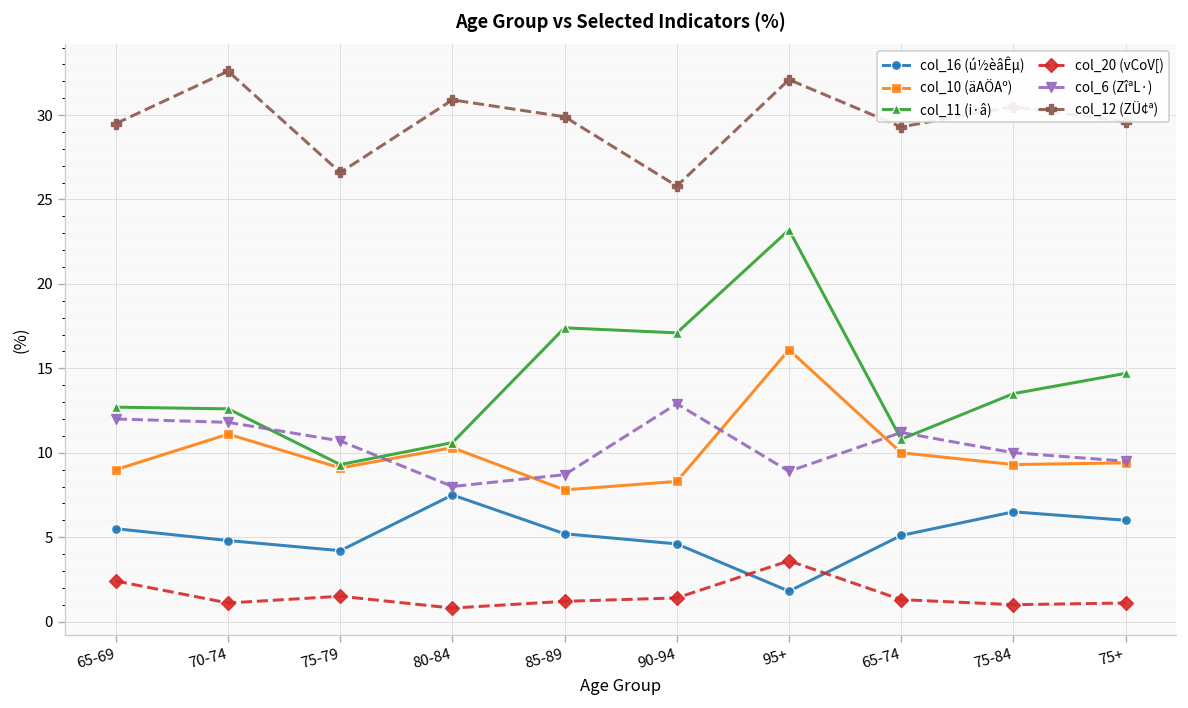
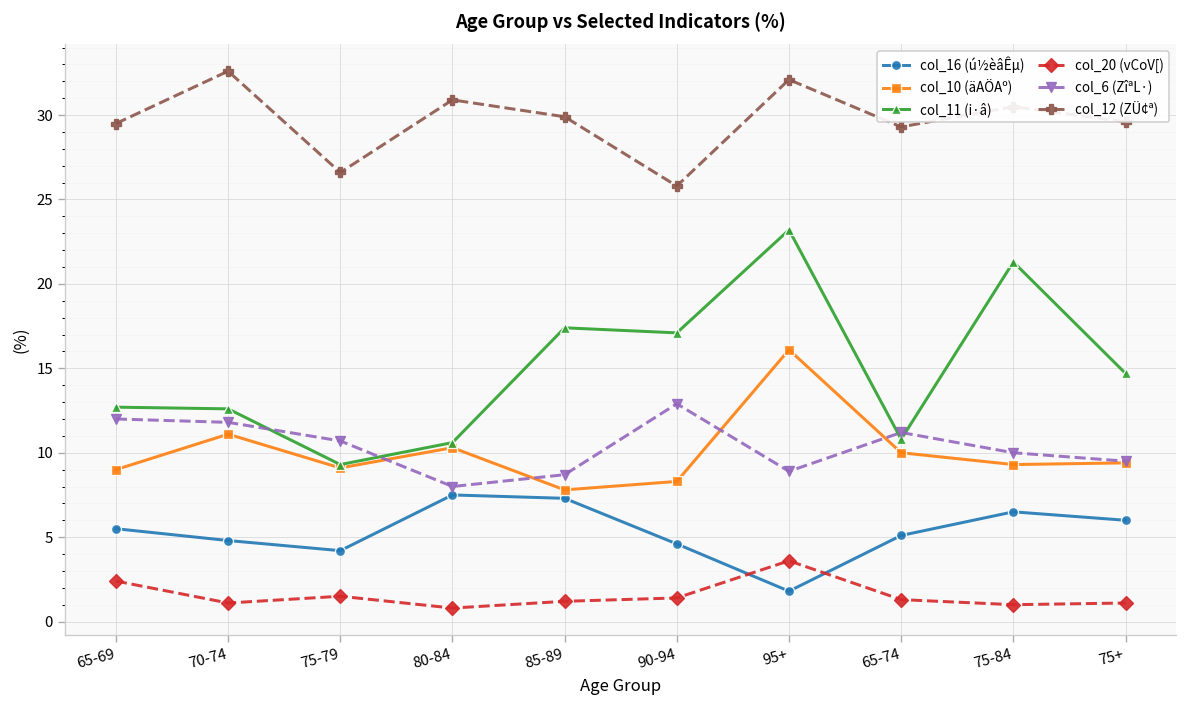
  {
    "col_16 (ú½èâÊµ)": {
      "65-69": 5.5,
      "70-74": 4.8,
      "75-79": 4.2,
      "80-84": 7.5,
-     "85-89": 5.2,
+     "85-89": 7.3,
      "90-94": 4.6,
      "95+": 1.8,
      "65-74": 5.1,
      "75-84": 6.5,
      "75+": 6.0
    },
    "col_10 (äAÖAº)": {
      "65-69": 9.0,
      "70-74": 11.1,
      "75-79": 9.1,
      "80-84": 10.3,
      "85-89": 7.8,
      "90-94": 8.3,
      "95+": 16.1,
      "65-74": 10.0,
      "75-84": 9.3
    },
    "col_11 (i·â)": {
      "65-69": 12.7,
      "70-74": 12.6,
      "75-79": 9.3,
      "80-84": 10.6,
      "85-89": 17.4,
      "90-94": 17.1,
      "95+": 23.2,
      "65-74": 10.8,
-     "75-84": 13.5,
+     "75-84": 21.3,
      "75+": 14.7
    },
    "col_20 (vCoV[)": {
      "65-69": 2.4,
      "70-74": 1.1,
      "75-79": 1.5,
      "80-84": 0.8,
      "85-89": 1.2,
      "90-94": 1.4,
      "95+": 3.6,
      "65-74": 1.3,
      "75-84": 1.0,
      "75+": 1.1
    },
    "col_6 (ZîªL·)": {
      "65-69": 12.0,
      "70-74": 11.8,
      "75-79": 10.7,
      "80-84": 8.0,
      "85-89": 8.7,
      "90-94": 12.9,
      "95+": 8.9,
      "65-74": 11.2,
      "75-84": 10.0
    },
    "col_12 (ZÜ¢ª)": {
      "65-69": 29.5,
      "70-74": 32.6,
      "75-79": 26.6,
      "80-84": 30.9,
      "85-89": 29.9,
      "90-94": 25.8,
      "95+": 32.1,
      "65-74": 29.3,
      "75+": 29.6
    }
  }
